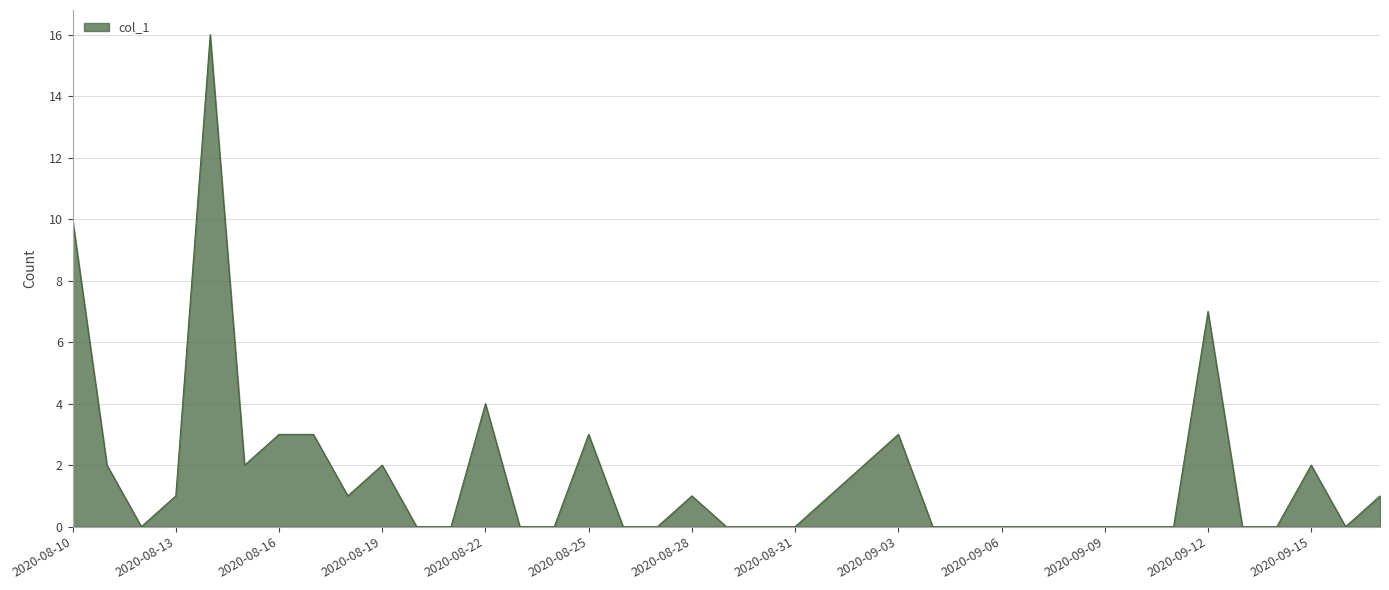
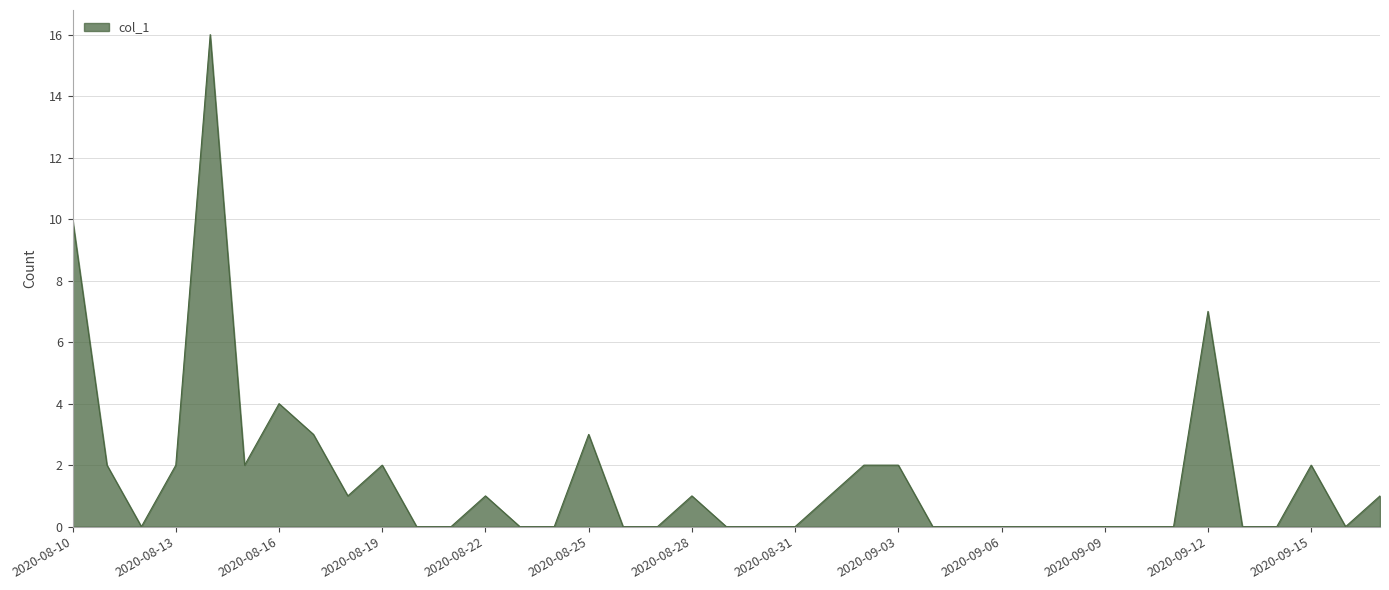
  {
    "2020-08-10": 10,
-   "2020-08-13": 1,
-   "2020-08-16": 3,
+   "2020-08-13": 2,
+   "2020-08-16": 4,
    "2020-08-19": 2,
-   "2020-08-22": 4,
+   "2020-08-22": 1,
    "2020-08-25": 3,
    "2020-08-28": 1,
    "2020-08-31": 0,
-   "2020-09-03": 3,
+   "2020-09-03": 2,
    "2020-09-06": 0,
    "2020-09-09": 0,
    "2020-09-12": 7,
    "2020-09-15": 2
  }
